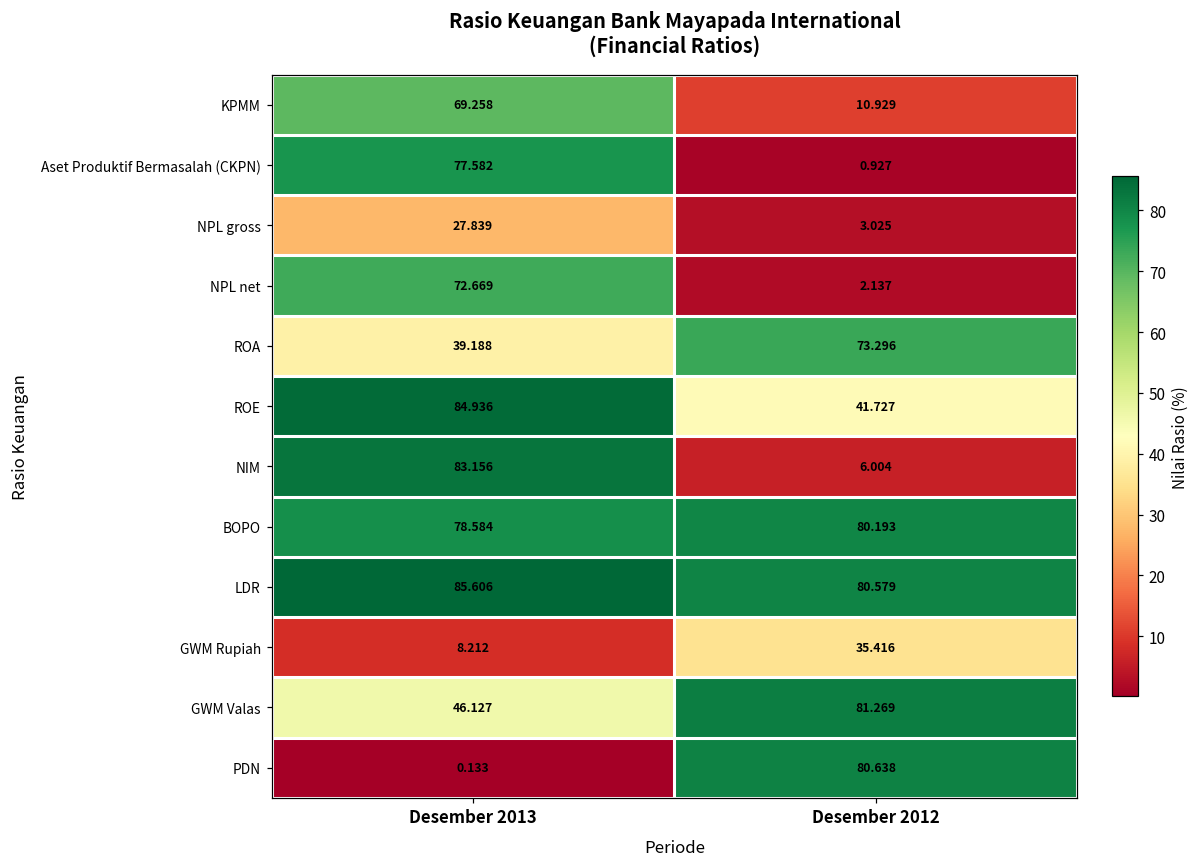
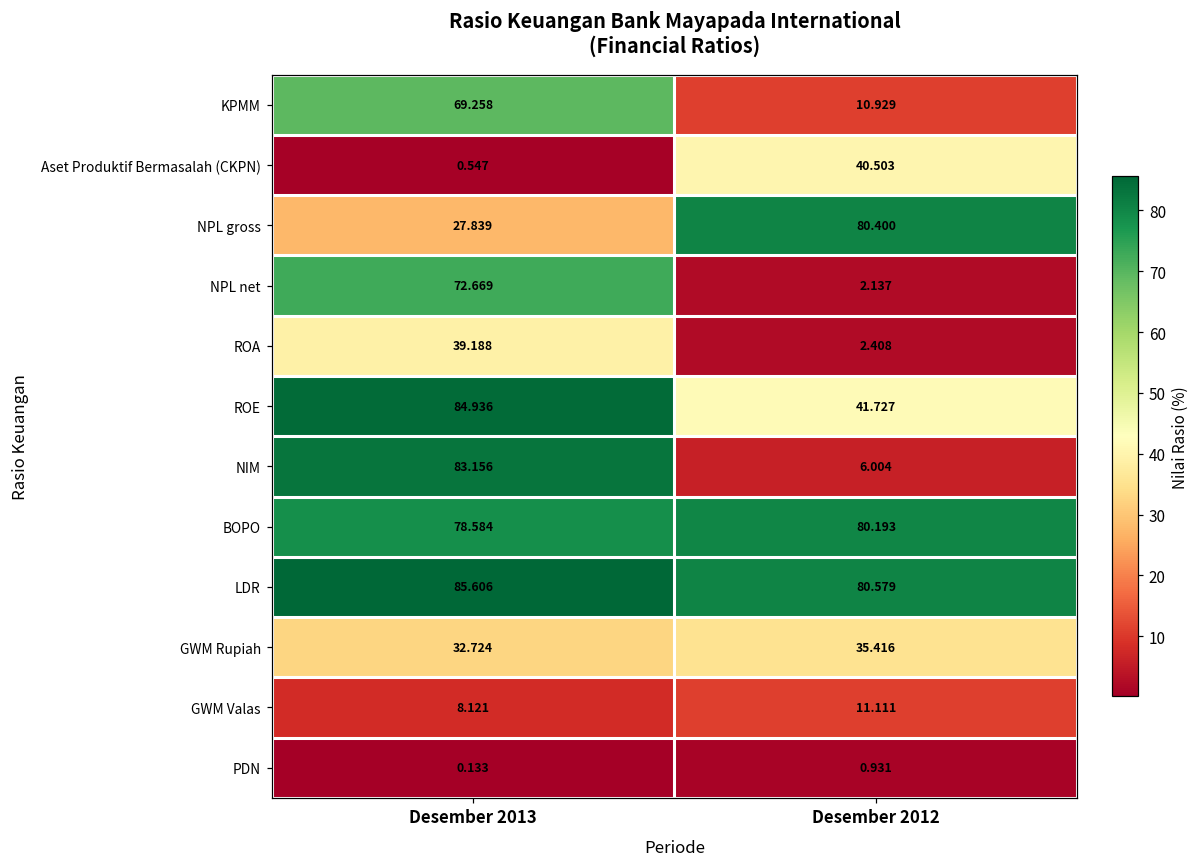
  {
    "KPMM": {
      "Desember 2013": 69.258,
      "Desember 2012": 10.929
    },
    "Aset Produktif Bermasalah (CKPN)": {
-     "Desember 2013": 77.582,
-     "Desember 2012": 0.927
+     "Desember 2013": 0.547,
+     "Desember 2012": 40.503
    },
    "NPL gross": {
      "Desember 2013": 27.839,
-     "Desember 2012": 3.025
+     "Desember 2012": 80.400
    },
    "NPL net": {
      "Desember 2013": 72.669,
      "Desember 2012": 2.137
    },
    "ROA": {
      "Desember 2013": 39.188,
-     "Desember 2012": 73.296
+     "Desember 2012": 2.408
    },
    "ROE": {
      "Desember 2013": 84.936,
      "Desember 2012": 41.727
    },
    "NIM": {
      "Desember 2013": 83.156,
      "Desember 2012": 6.004
    },
    "BOPO": {
      "Desember 2013": 78.584,
      "Desember 2012": 80.193
    },
    "LDR": {
      "Desember 2013": 85.606,
      "Desember 2012": 80.579
    },
    "GWM Rupiah": {
-     "Desember 2013": 8.212,
+     "Desember 2013": 32.724,
      "Desember 2012": 35.416
    },
    "GWM Valas": {
-     "Desember 2013": 46.127,
-     "Desember 2012": 81.269
+     "Desember 2013": 8.121,
+     "Desember 2012": 11.111
    },
    "PDN": {
      "Desember 2013": 0.133,
-     "Desember 2012": 80.638
+     "Desember 2012": 0.931
    }
  }
